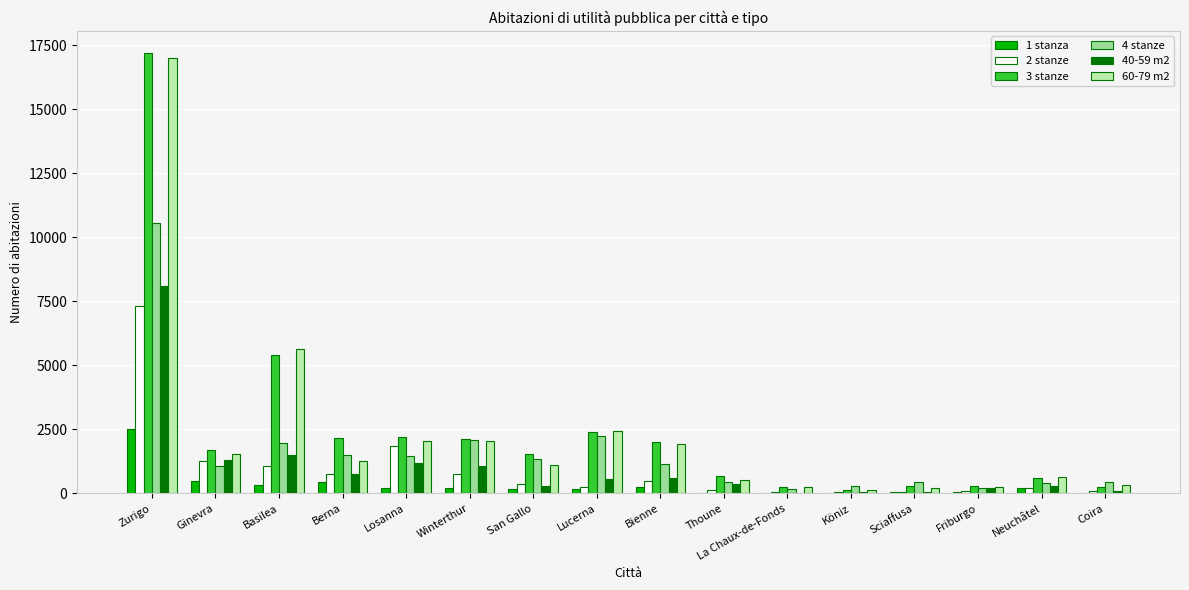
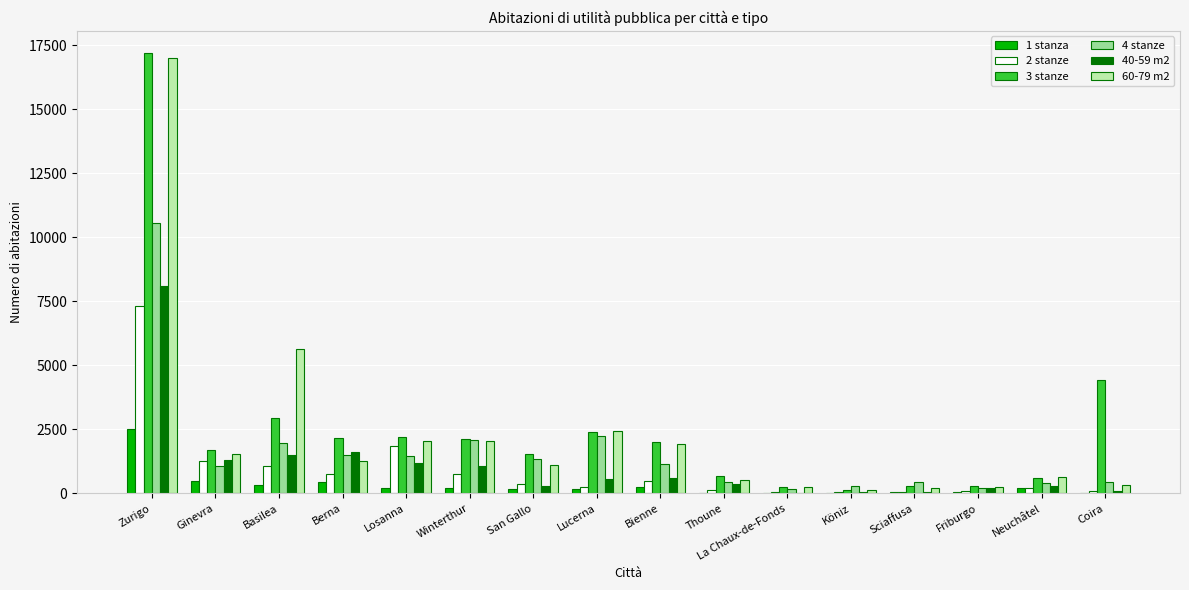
  {
    "1 stanza": {
      "Zurigo": 2500,
      "Ginevra": 500,
      "Basilea": 300,
      "Berna": 500,
      "Losanna": 200,
      "Winterthur": 200,
      "San Gallo": 200,
      "Lucerna": 200,
      "Bienne": 200,
      "Neuchâtel": 200
    },
    "2 stanze": {
      "Zurigo": 7300,
      "Ginevra": 1200,
      "Basilea": 1100,
      "Berna": 800,
      "Losanna": 1800,
      "Winterthur": 800,
      "San Gallo": 300,
      "Lucerna": 200,
      "Bienne": 500,
      "Thoune": 100,
      "Neuchâtel": 200
    },
    "3 stanze": {
      "Zurigo": 17200,
      "Ginevra": 1700,
-     "Basilea": 5400,
+     "Basilea": 3000,
      "Berna": 2100,
      "Losanna": 2200,
      "Winterthur": 2100,
      "San Gallo": 1500,
      "Lucerna": 2400,
      "Bienne": 2000,
      "Thoune": 700,
      "La Chaux-de-Fonds": 200,
      "Köniz": 100,
      "Sciaffusa": 300,
      "Friburgo": 300,
      "Neuchâtel": 600,
-     "Coira": 200
+     "Coira": 4400
    },
    "40-59 m2": {
      "Zurigo": 8100,
      "Ginevra": 1300,
      "Basilea": 1500,
-     "Berna": 700,
+     "Berna": 1600,
      "Losanna": 1200,
      "Winterthur": 1100,
      "San Gallo": 300,
      "Lucerna": 600,
      "Bienne": 600,
      "Thoune": 400,
      "Friburgo": 200,
      "Neuchâtel": 300
    }
  }
